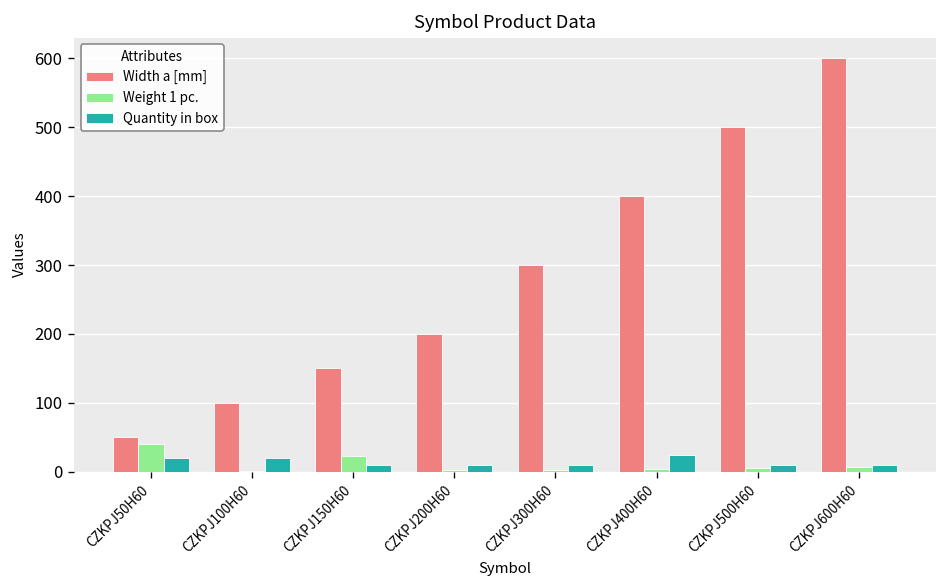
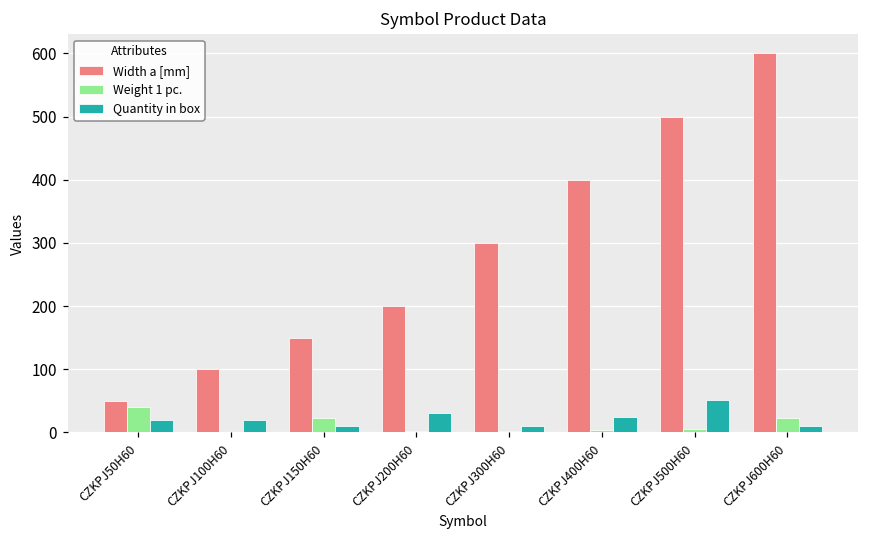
  {
    "Width a [mm]": {
      "CZKPJ50H60": 50,
      "CZKPJ100H60": 100,
      "CZKPJ150H60": 150,
      "CZKPJ200H60": 200,
      "CZKPJ300H60": 300,
      "CZKPJ400H60": 400,
      "CZKPJ500H60": 500,
      "CZKPJ600H60": 600
    },
    "Weight 1 pc.": {
      "CZKPJ50H60": 40,
      "CZKPJ150H60": 20,
      "CZKPJ500H60": 10,
-     "CZKPJ600H60": 10
+     "CZKPJ600H60": 20
    },
    "Quantity in box": {
      "CZKPJ50H60": 20,
      "CZKPJ100H60": 20,
      "CZKPJ150H60": 10,
-     "CZKPJ200H60": 10,
+     "CZKPJ200H60": 30,
      "CZKPJ300H60": 10,
      "CZKPJ400H60": 20,
-     "CZKPJ500H60": 10,
+     "CZKPJ500H60": 50,
      "CZKPJ600H60": 10
    }
  }
